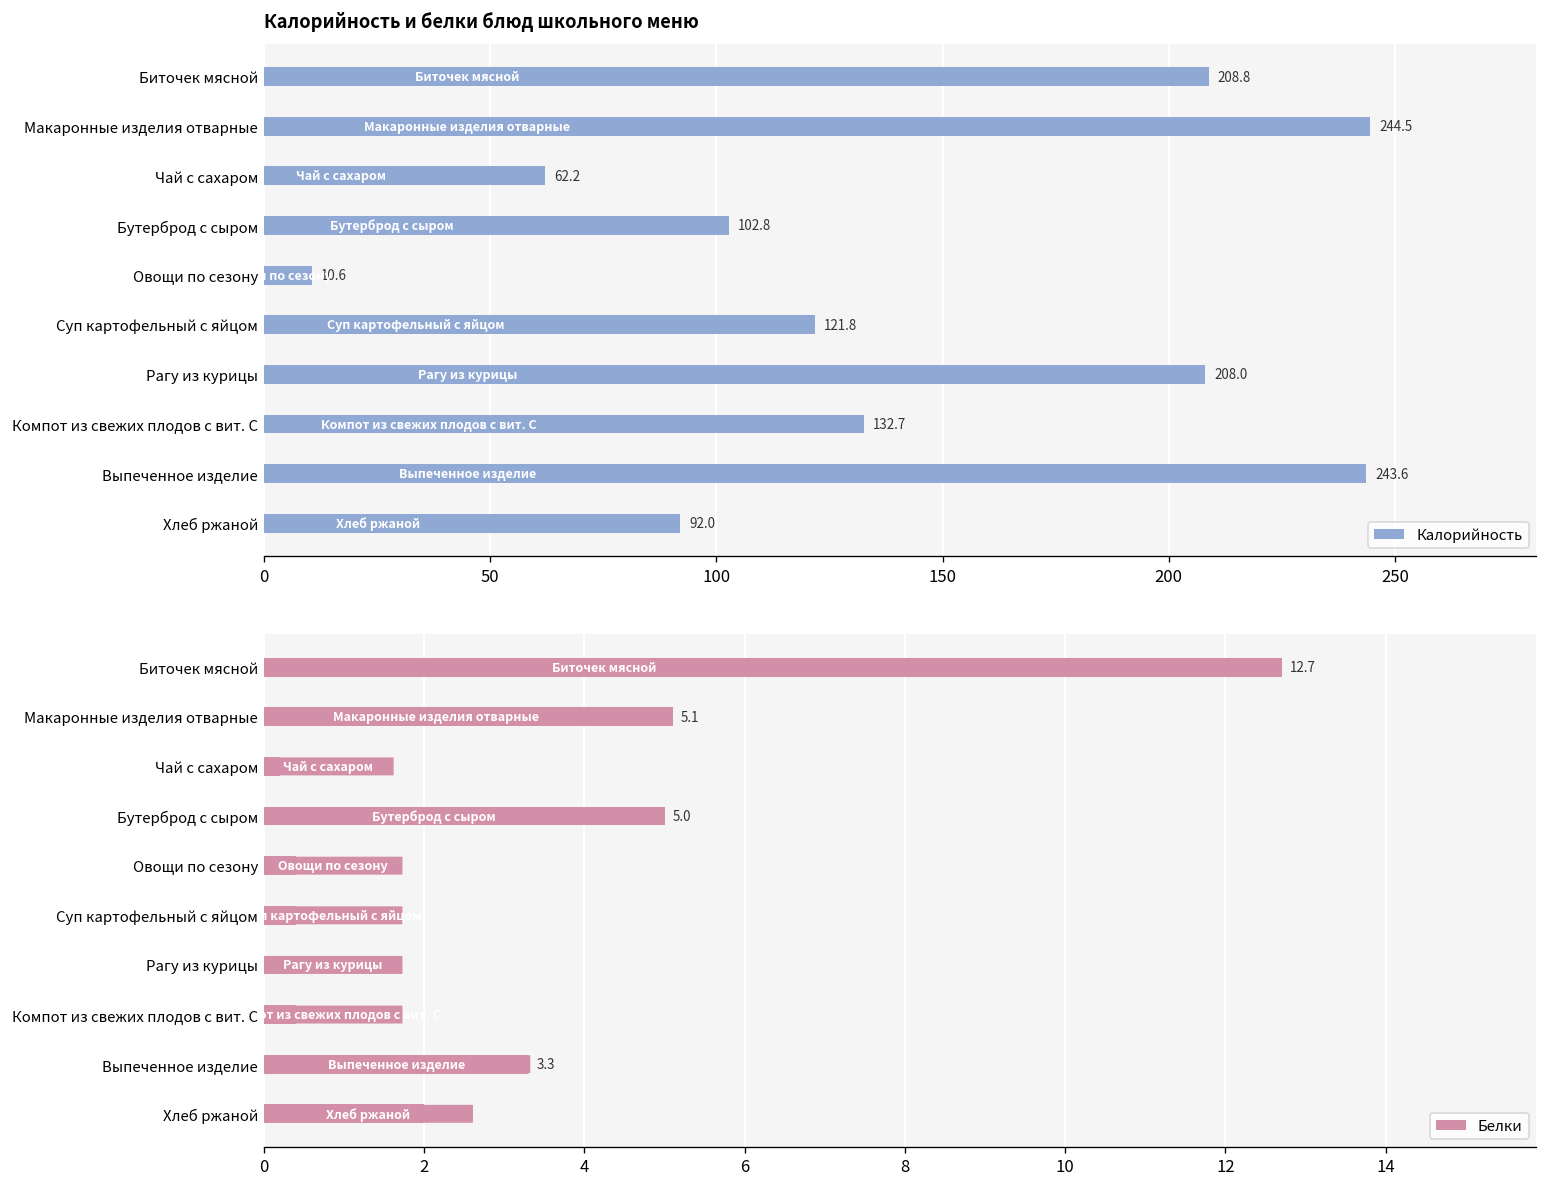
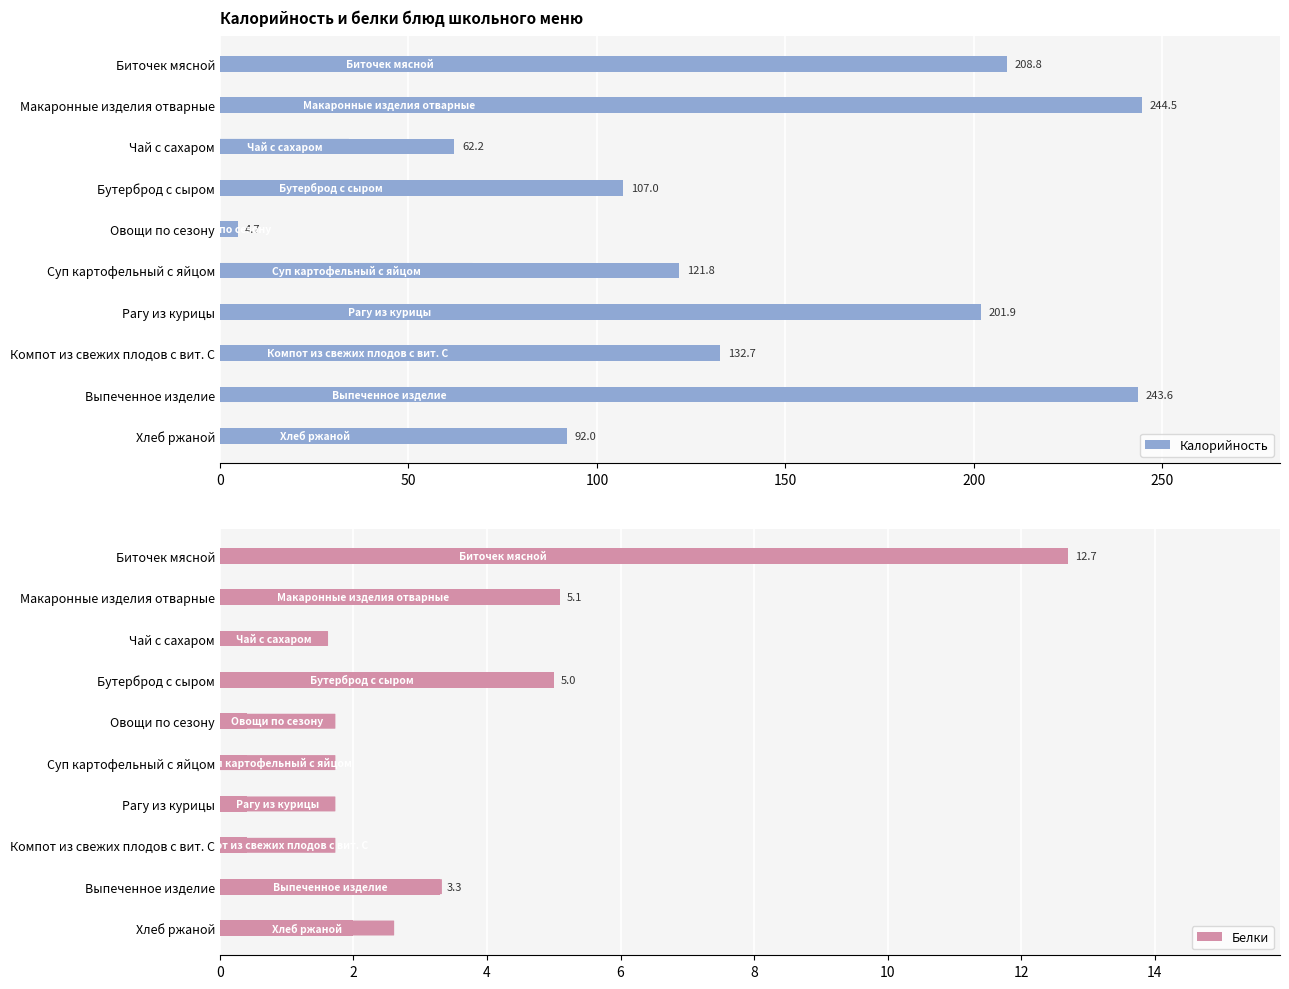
  {
    "Калорийность и белки блюд школьного меню": {
      "Биточек мясной": 208.8,
      "Макаронные изделия отварные": 244.5,
      "Чай с сахаром": 62.2,
-     "Бутерброд с сыром": 102.8,
-     "Овощи по сезону": 10.6,
+     "Бутерброд с сыром": 107.0,
+     "Овощи по сезону": 4.7,
      "Суп картофельный с яйцом": 121.8,
-     "Рагу из курицы": 208.0,
+     "Рагу из курицы": 201.9,
      "Компот из свежих плодов с вит. С": 132.7,
      "Выпеченное изделие": 243.6,
      "Хлеб ржаной": 92.0
    }
  }
